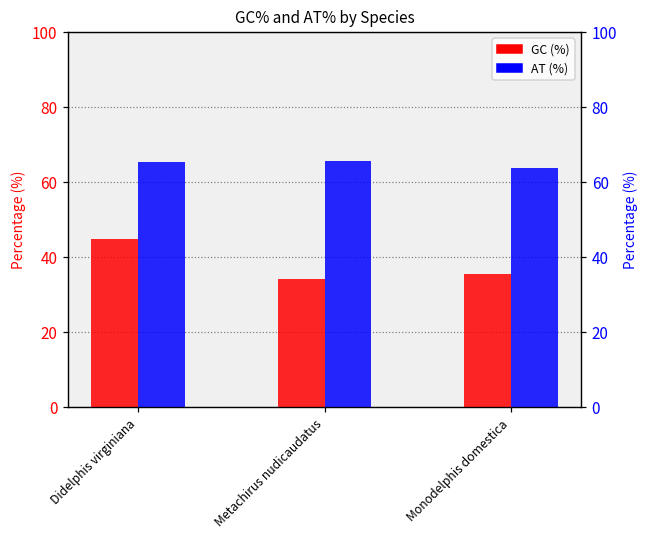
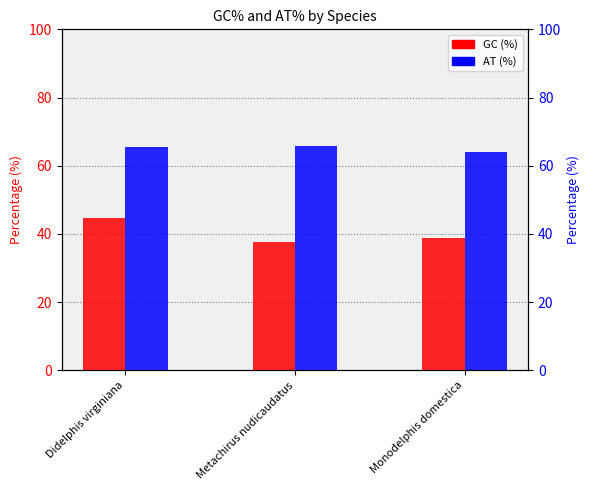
  {
    "GC (%)": {
      "Didelphis virginiana": 45,
-     "Metachirus nudicaudatus": 34,
-     "Monodelphis domestica": 36
+     "Metachirus nudicaudatus": 38,
+     "Monodelphis domestica": 39
    },
    "AT (%)": {
      "Didelphis virginiana": 65,
      "Metachirus nudicaudatus": 66,
      "Monodelphis domestica": 64
    }
  }
